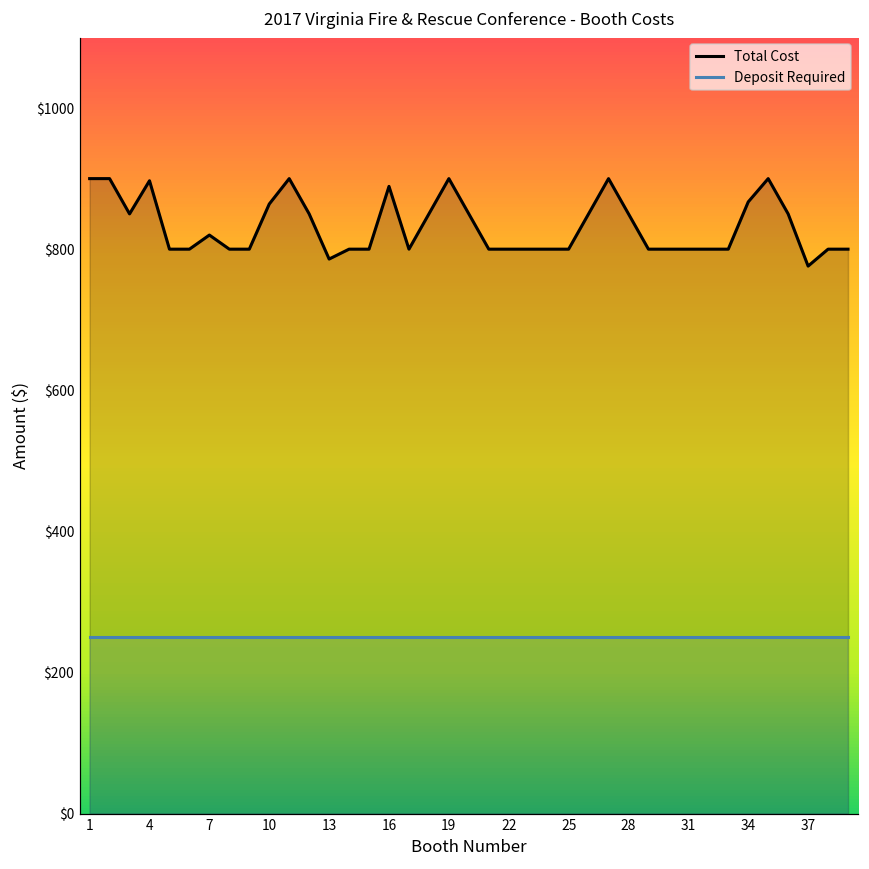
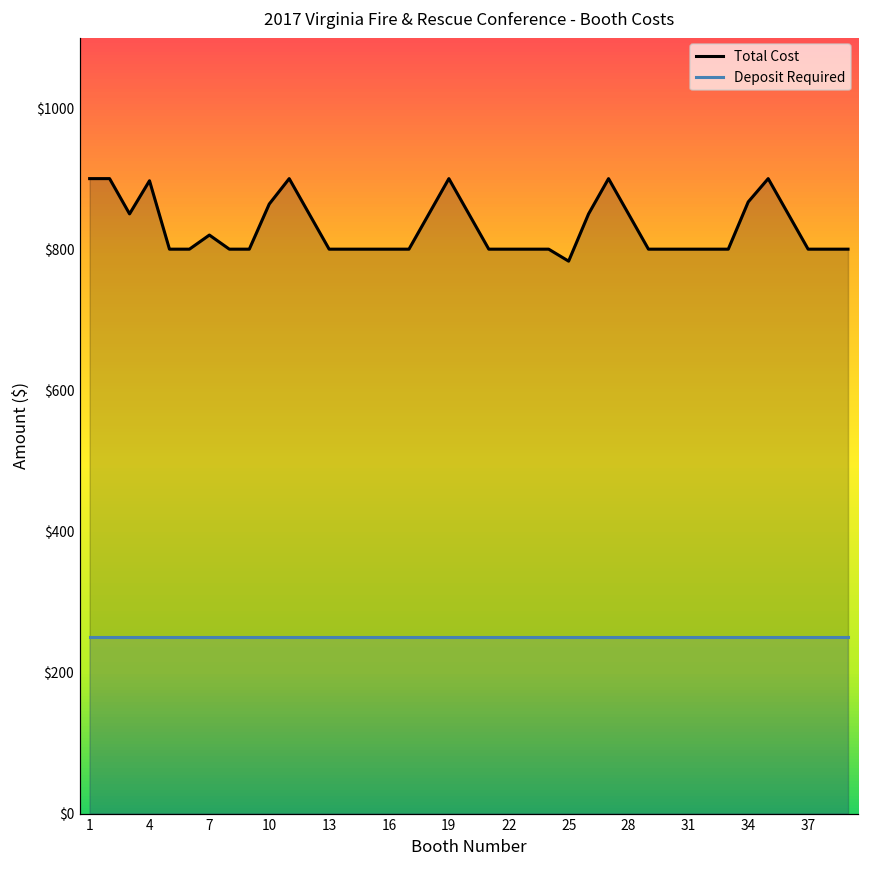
  {
    "Total Cost": {
      "1": "$900",
      "4": "$900",
      "7": "$820",
      "10": "$860",
-     "13": "$790",
-     "16": "$890",
+     "13": "$800",
+     "16": "$800",
      "19": "$900",
      "22": "$800",
-     "25": "$800",
+     "25": "$780",
      "28": "$850",
      "31": "$800",
      "34": "$870",
-     "37": "$780"
+     "37": "$800"
    },
    "Deposit Required": {
      "1": "$250",
      "4": "$250",
      "7": "$250",
      "10": "$250",
      "13": "$250",
      "16": "$250",
      "19": "$250",
      "22": "$250",
      "25": "$250",
      "28": "$250",
      "31": "$250",
      "34": "$250",
      "37": "$250"
    }
  }
